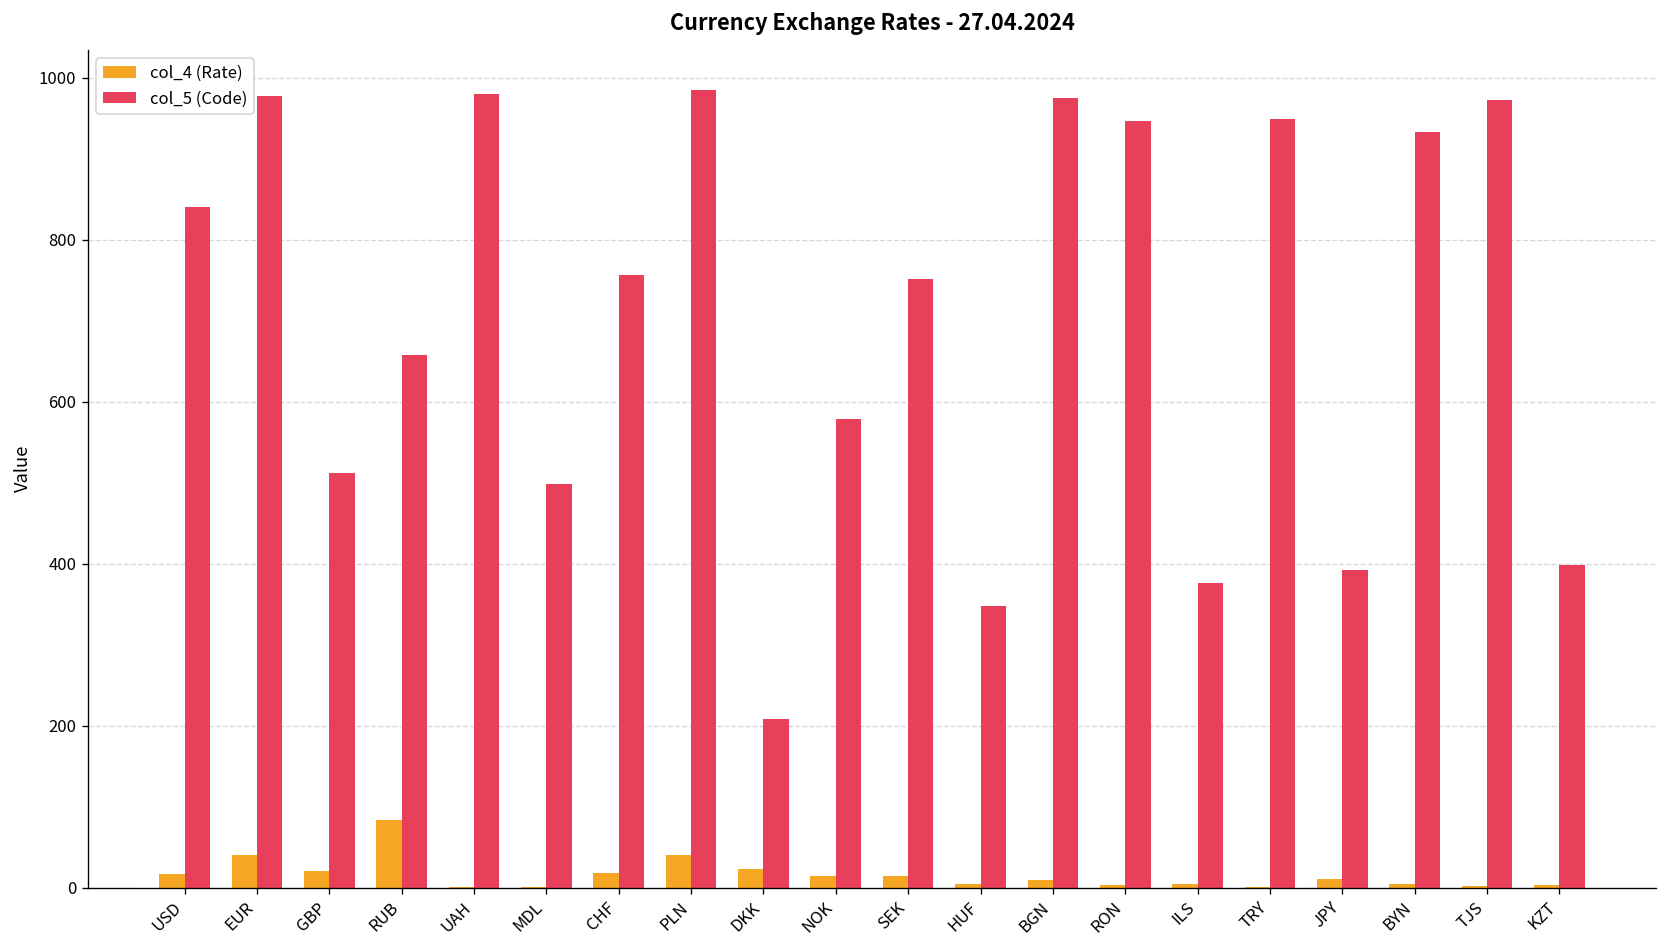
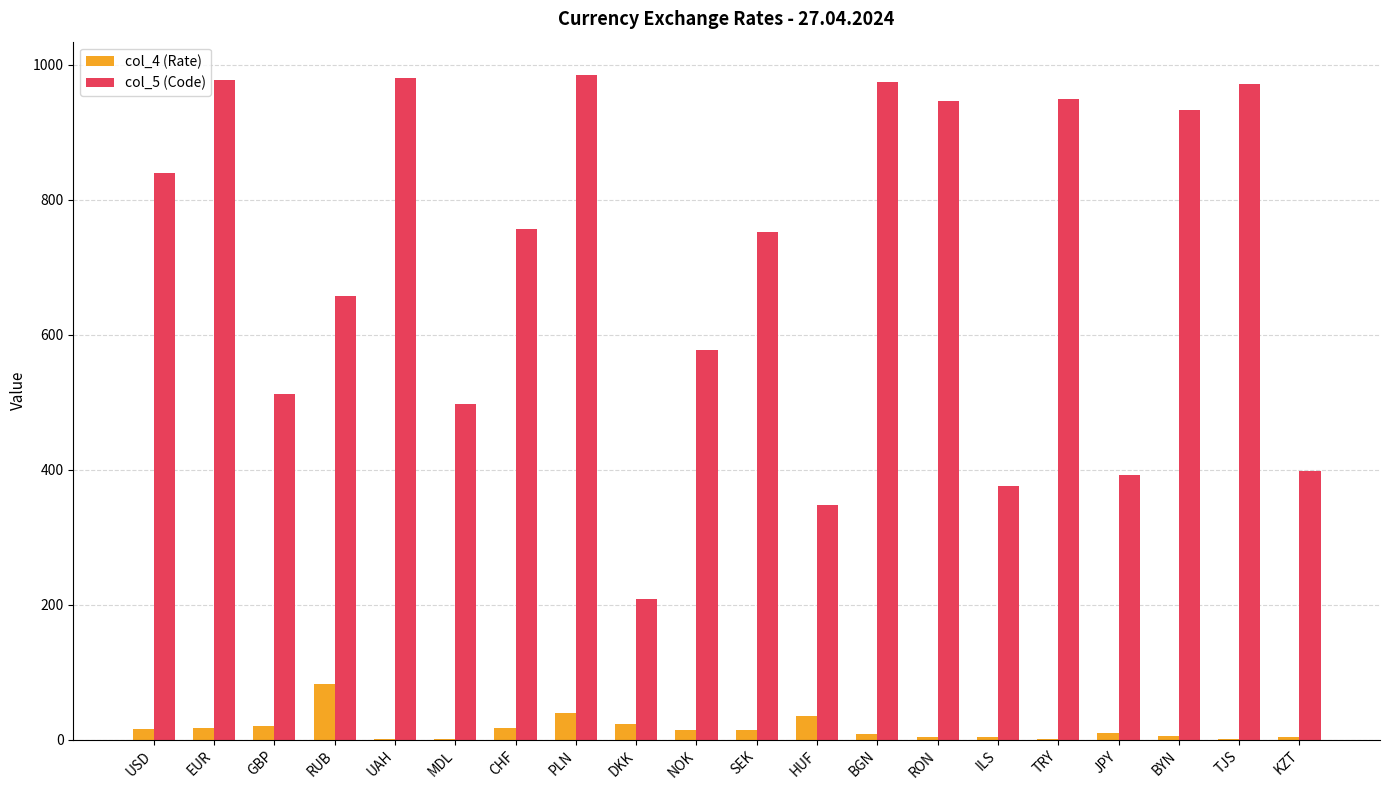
  {
    "col_4 (Rate)": {
      "USD": 20,
-     "EUR": 40,
+     "EUR": 20,
      "GBP": 20,
      "RUB": 80,
      "CHF": 20,
      "PLN": 40,
      "DKK": 20,
      "NOK": 10,
      "SEK": 10,
-     "HUF": 0,
+     "HUF": 40,
      "BGN": 10,
      "ILS": 0,
      "JPY": 10,
      "BYN": 0
    },
    "col_5 (Code)": {
      "USD": 840,
      "EUR": 980,
      "GBP": 510,
      "RUB": 660,
      "UAH": 980,
      "MDL": 500,
      "CHF": 760,
      "PLN": 990,
      "DKK": 210,
      "NOK": 580,
      "SEK": 750,
      "HUF": 350,
      "BGN": 980,
      "RON": 950,
      "ILS": 380,
      "TRY": 950,
      "JPY": 390,
      "BYN": 930,
      "TJS": 970,
      "KZT": 400
    }
  }
